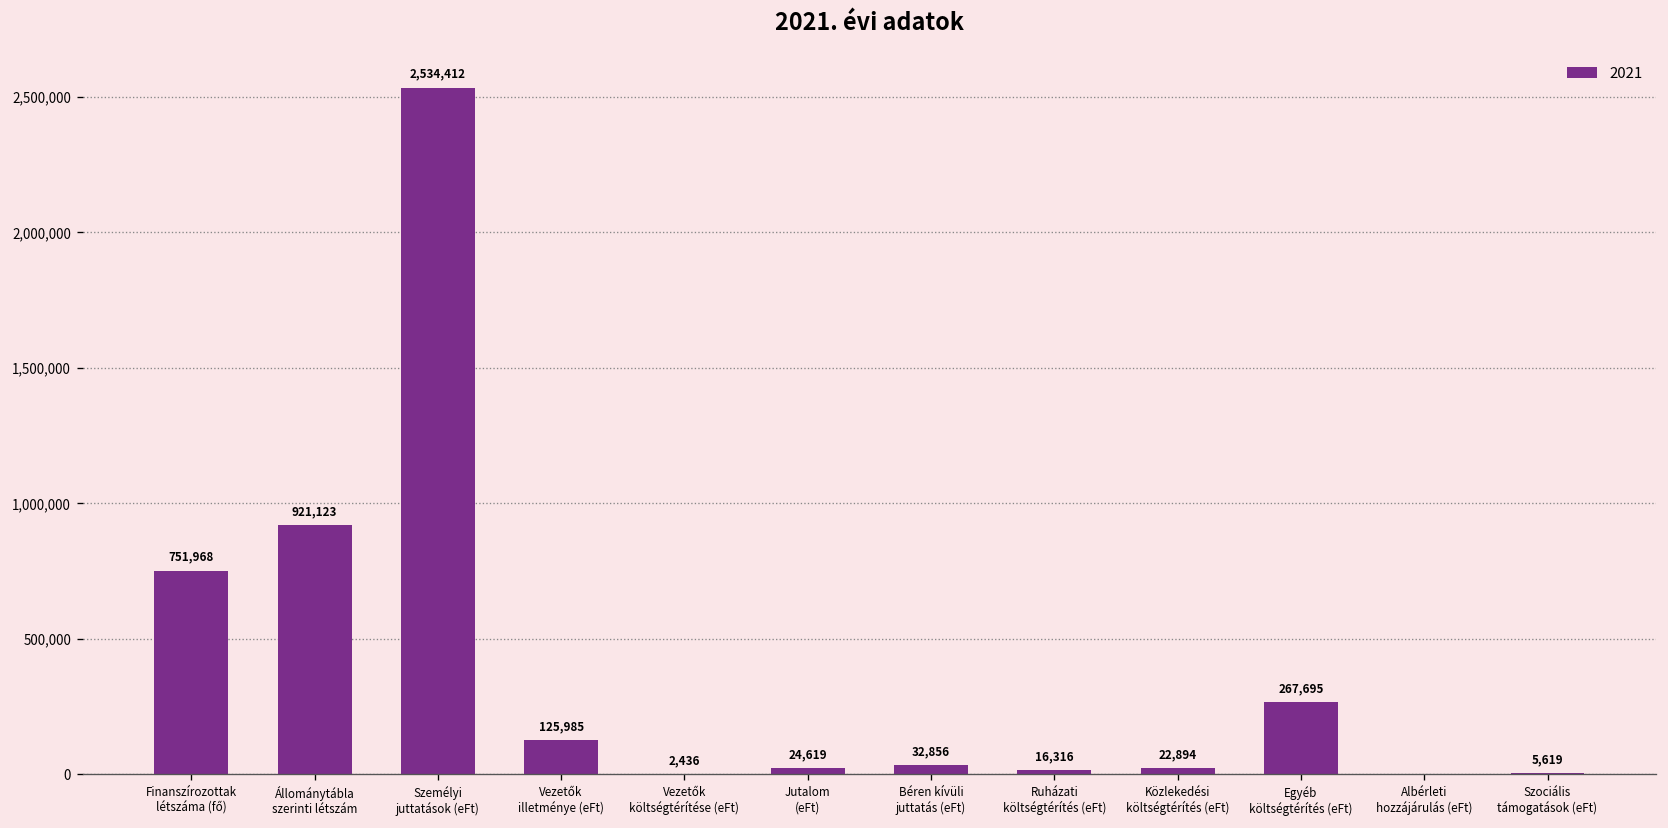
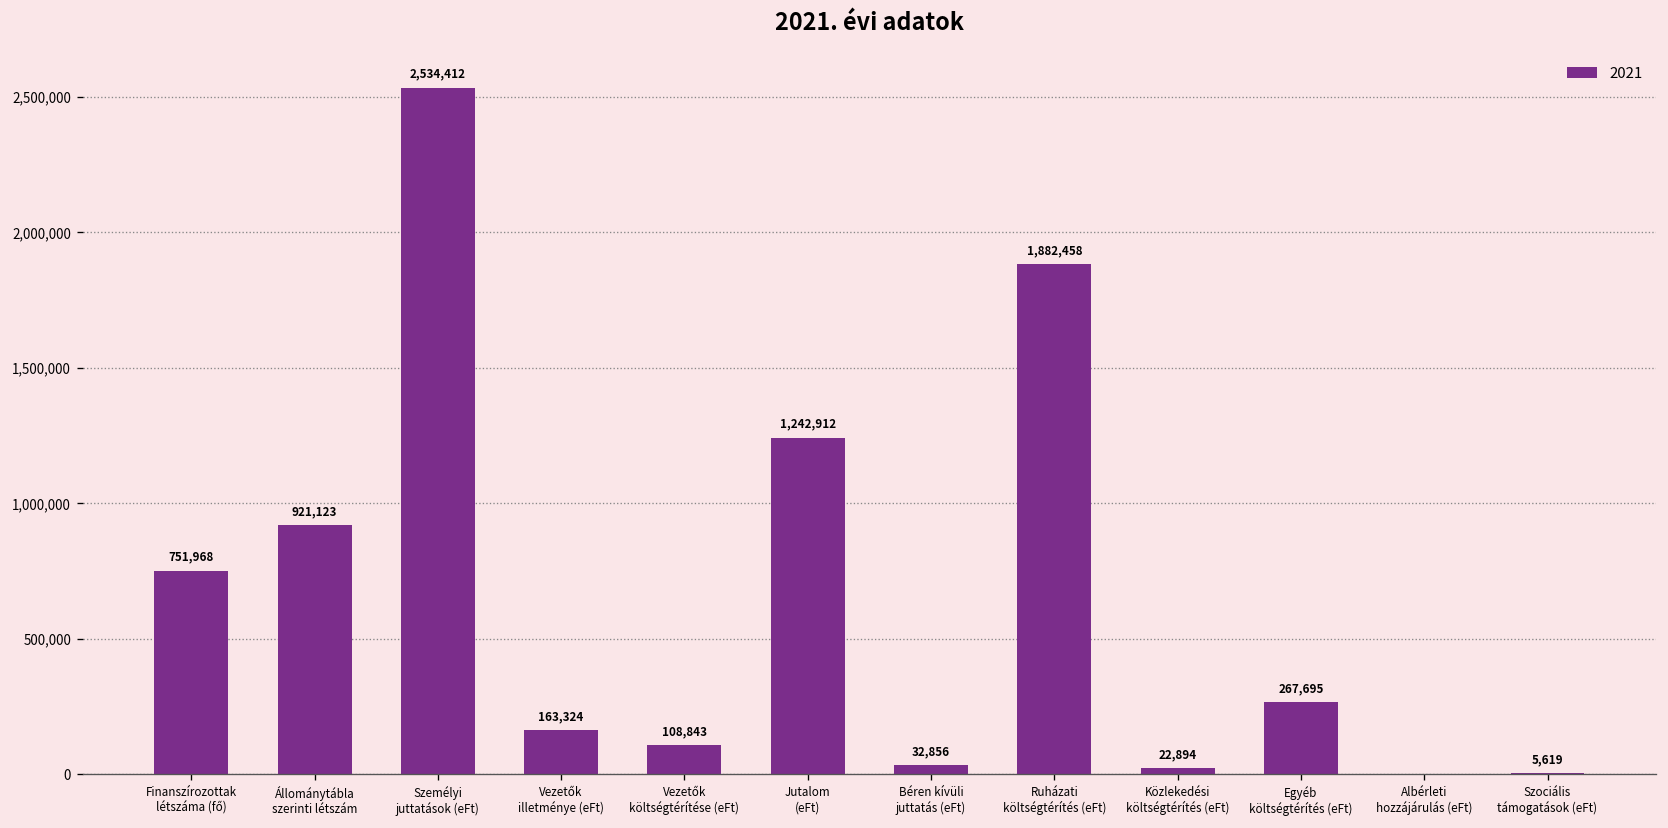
  {
    "Finanszírozottak létszáma (fő)": "751,968",
    "Állománytábla szerinti létszám": "921,123",
    "Személyi juttatások (eFt)": "2,534,412",
-   "Vezetők illetménye (eFt)": "125,985",
-   "Vezetők költségtérítése (eFt)": "2,436",
-   "Jutalom (eFt)": "24,619",
+   "Vezetők illetménye (eFt)": "163,324",
+   "Vezetők költségtérítése (eFt)": "108,843",
+   "Jutalom (eFt)": "1,242,912",
    "Béren kívüli juttatás (eFt)": "32,856",
-   "Ruházati költségtérítés (eFt)": "16,316",
+   "Ruházati költségtérítés (eFt)": "1,882,458",
    "Közlekedési költségtérítés (eFt)": "22,894",
    "Egyéb költségtérítés (eFt)": "267,695",
    "Szociális támogatások (eFt)": "5,619"
  }
